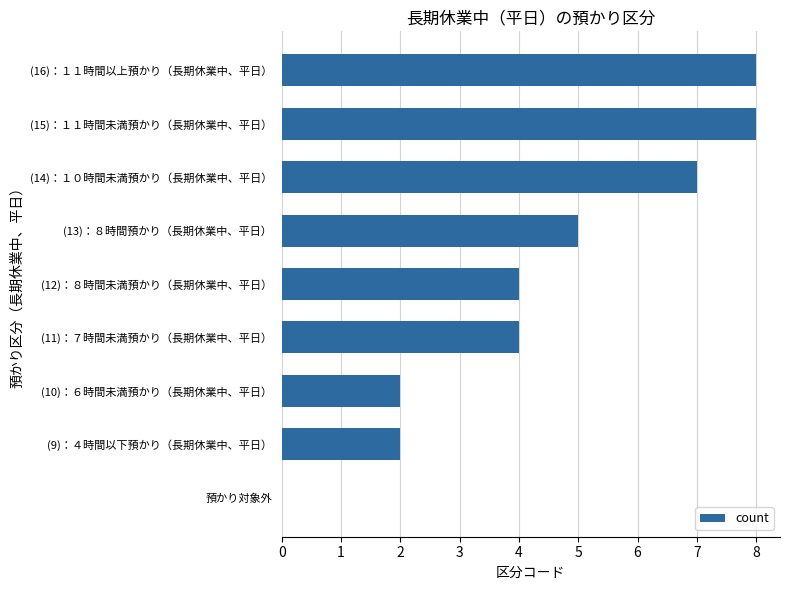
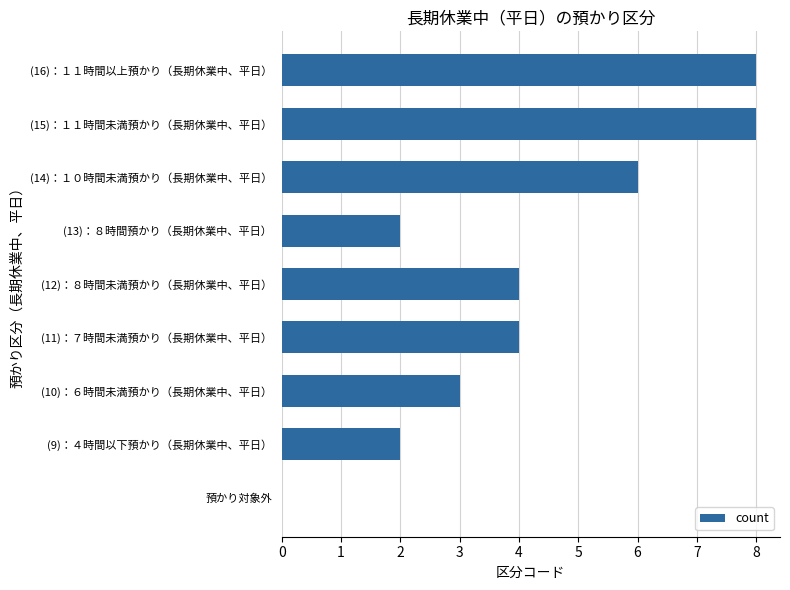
  {
    "(16)：１１時間以上預かり（長期休業中、平日）": 8,
    "(15)：１１時間未満預かり（長期休業中、平日）": 8,
-   "(14)：１０時間未満預かり（長期休業中、平日）": 7,
-   "(13)：８時間預かり（長期休業中、平日）": 5,
+   "(14)：１０時間未満預かり（長期休業中、平日）": 6,
+   "(13)：８時間預かり（長期休業中、平日）": 2,
    "(12)：８時間未満預かり（長期休業中、平日）": 4,
    "(11)：７時間未満預かり（長期休業中、平日）": 4,
-   "(10)：６時間未満預かり（長期休業中、平日）": 2,
+   "(10)：６時間未満預かり（長期休業中、平日）": 3,
    "(9)：４時間以下預かり（長期休業中、平日）": 2,
    "預かり対象外": 0
  }
